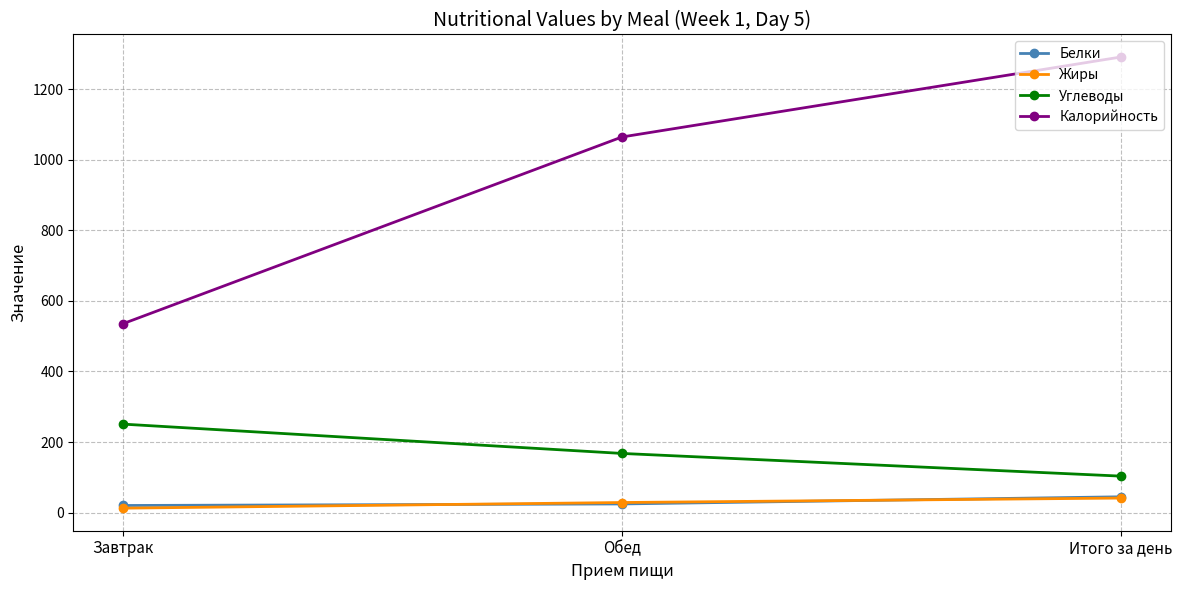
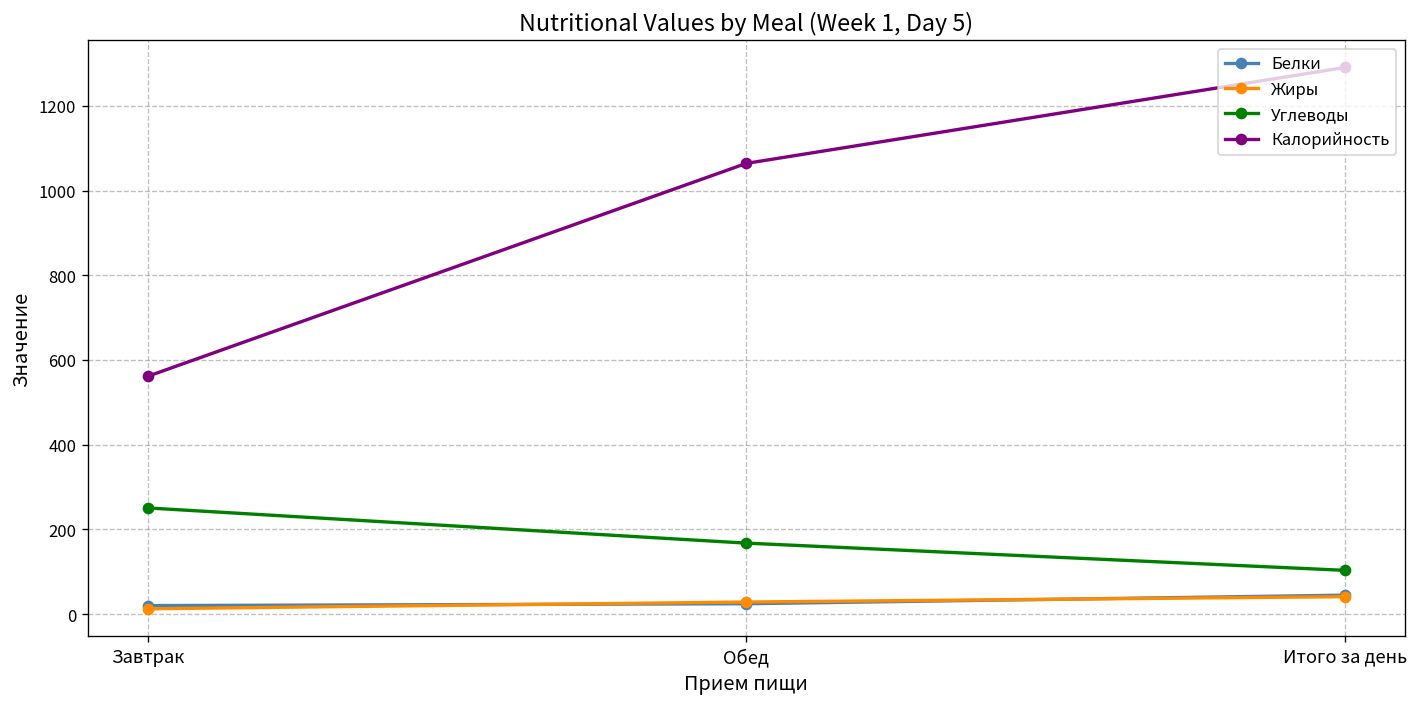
  {
    "Белки": {
      "Завтрак": 20
    },
    "Жиры": {
      "Завтрак": 10
    },
    "Углеводы": {
      "Завтрак": 250,
      "Обед": 170,
      "Итого за день": 100
    },
    "Калорийность": {
-     "Завтрак": 540,
+     "Завтрак": 560,
      "Обед": 1060
    }
  }
